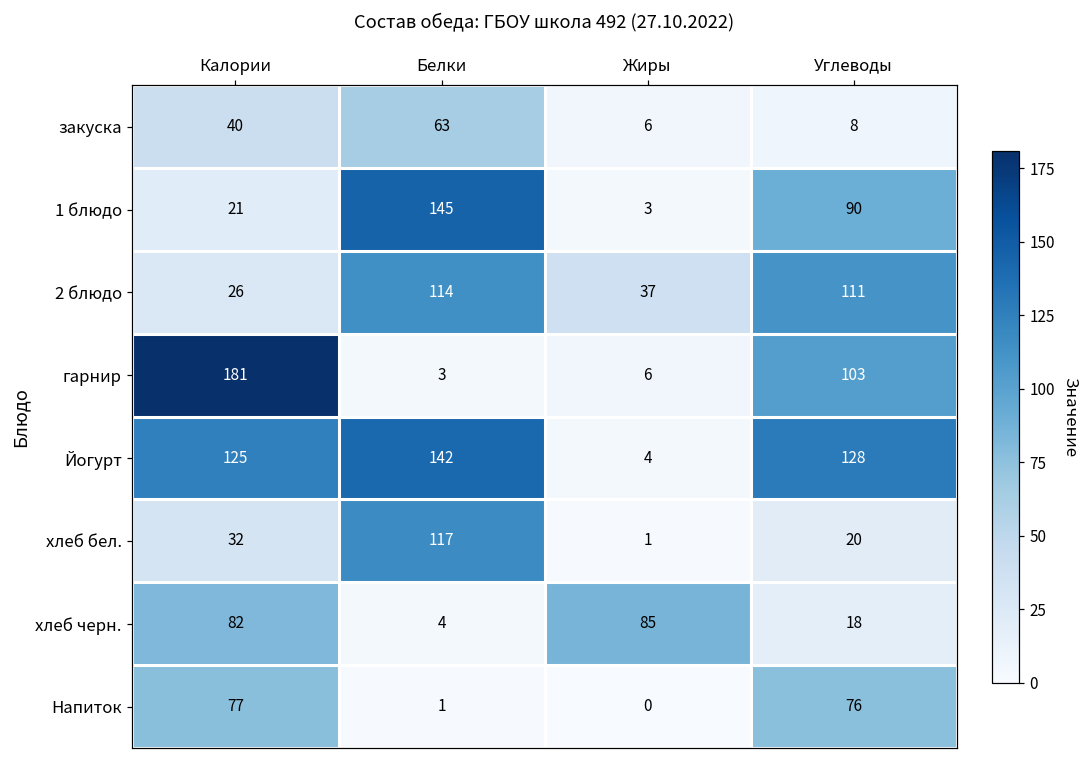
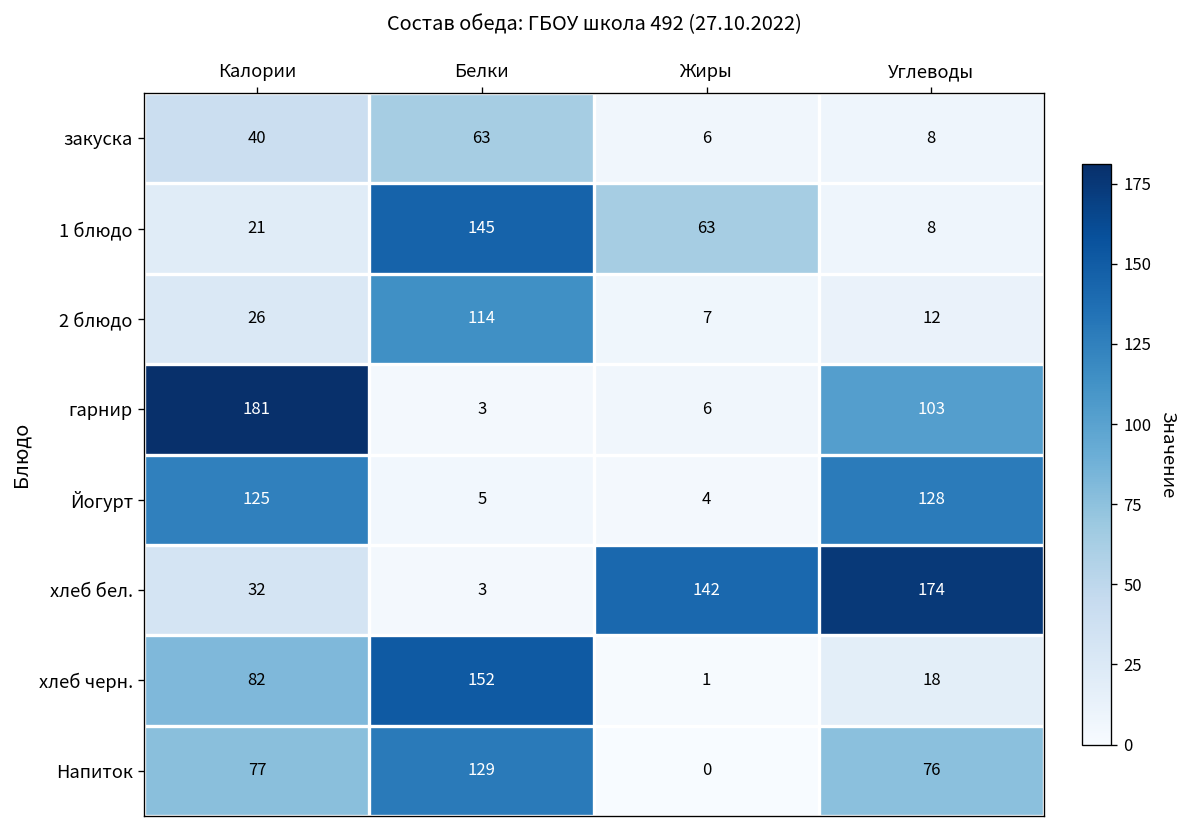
  {
    "закуска": {
      "Калории": 40,
      "Белки": 63,
      "Жиры": 6,
      "Углеводы": 8
    },
    "1 блюдо": {
      "Калории": 21,
      "Белки": 145,
-     "Жиры": 3,
-     "Углеводы": 90
+     "Жиры": 63,
+     "Углеводы": 8
    },
    "2 блюдо": {
      "Калории": 26,
      "Белки": 114,
-     "Жиры": 37,
-     "Углеводы": 111
+     "Жиры": 7,
+     "Углеводы": 12
    },
    "гарнир": {
      "Калории": 181,
      "Белки": 3,
      "Жиры": 6,
      "Углеводы": 103
    },
    "Йогурт": {
      "Калории": 125,
-     "Белки": 142,
+     "Белки": 5,
      "Жиры": 4,
      "Углеводы": 128
    },
    "хлеб бел.": {
      "Калории": 32,
-     "Белки": 117,
-     "Жиры": 1,
-     "Углеводы": 20
+     "Белки": 3,
+     "Жиры": 142,
+     "Углеводы": 174
    },
    "хлеб черн.": {
      "Калории": 82,
-     "Белки": 4,
-     "Жиры": 85,
+     "Белки": 152,
+     "Жиры": 1,
      "Углеводы": 18
    },
    "Напиток": {
      "Калории": 77,
-     "Белки": 1,
+     "Белки": 129,
      "Жиры": 0,
      "Углеводы": 76
    }
  }
